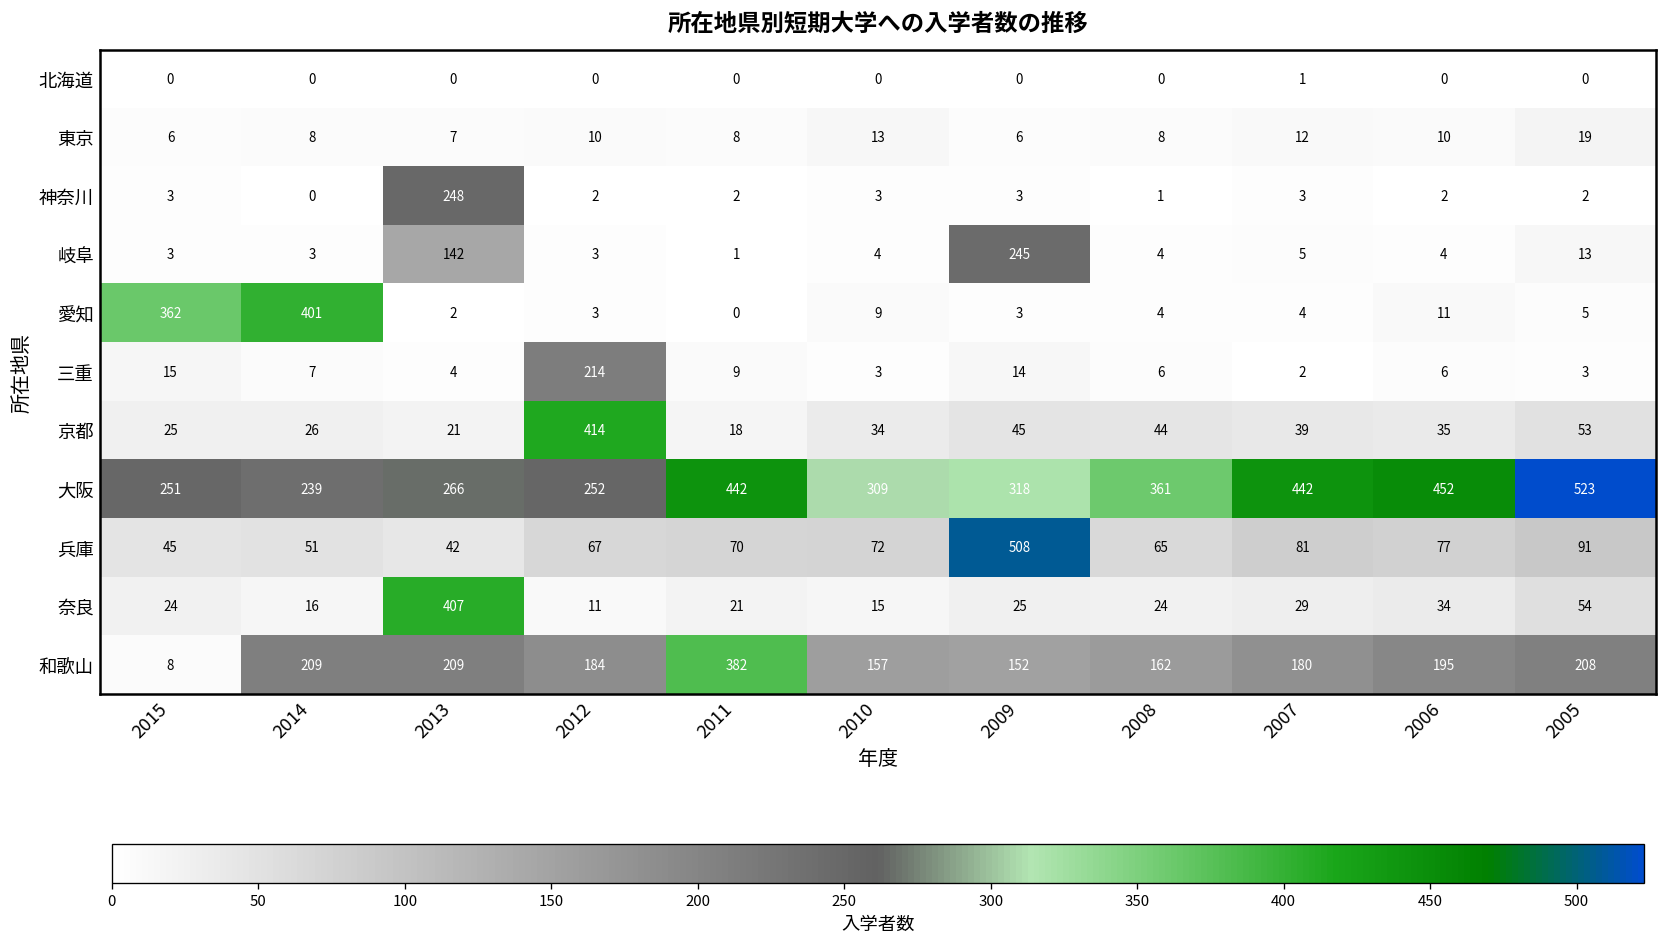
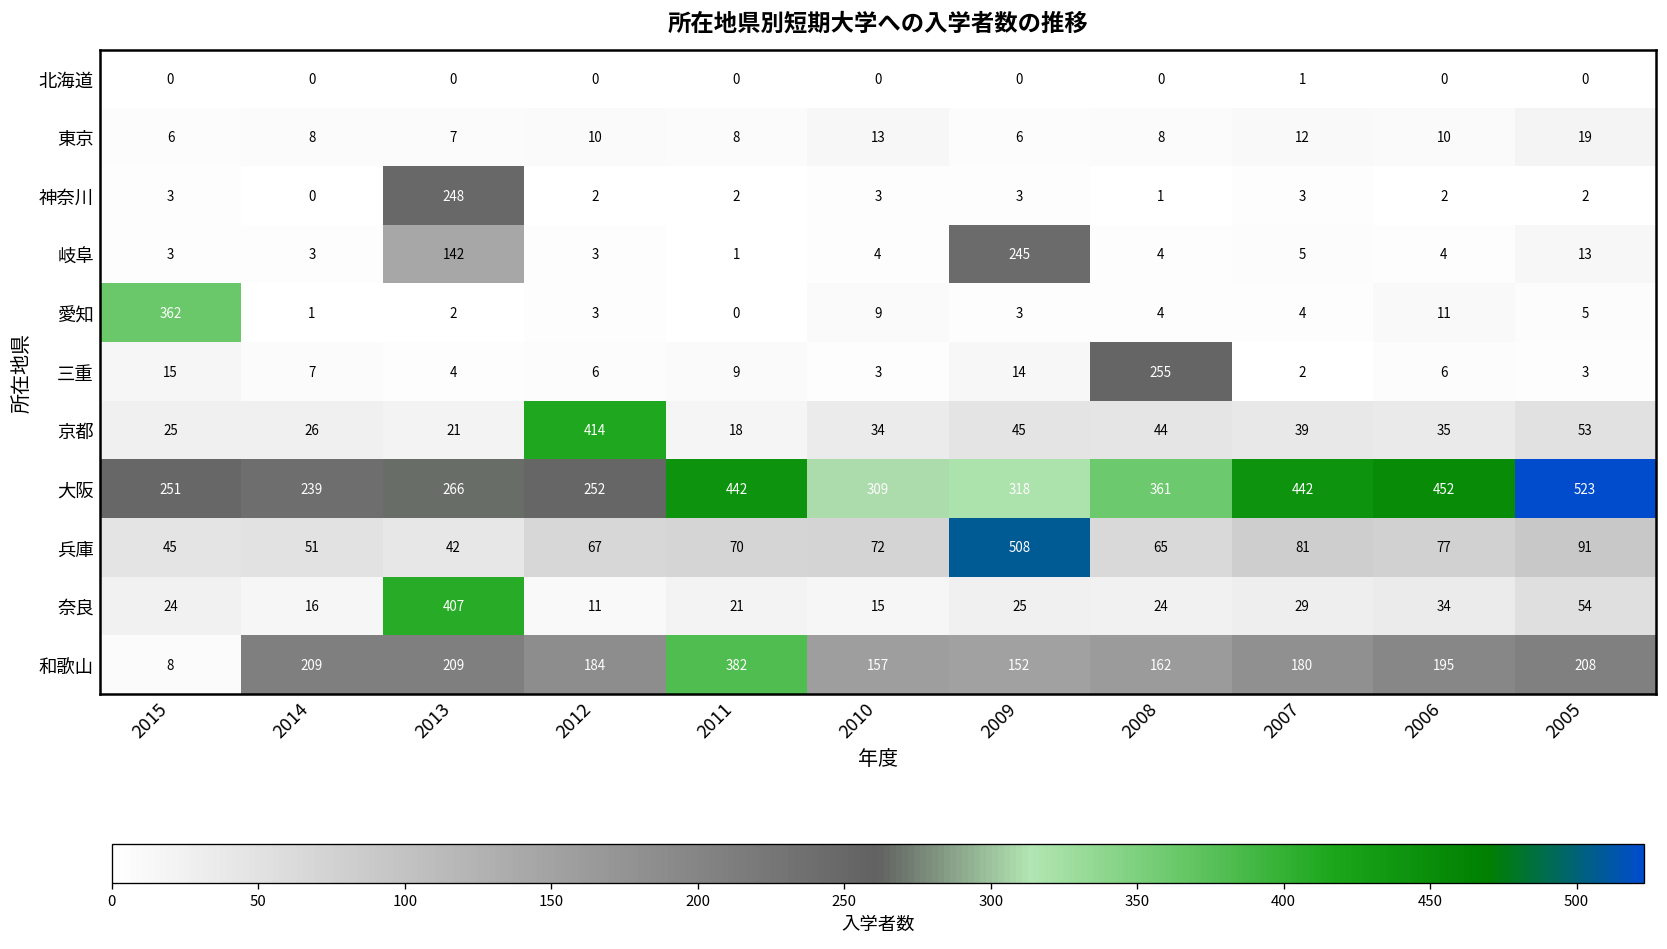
  {
    "北海道": {
      "2015": 0,
      "2014": 0,
      "2013": 0,
      "2012": 0,
      "2011": 0,
      "2010": 0,
      "2009": 0,
      "2008": 0,
      "2007": 1,
      "2006": 0,
      "2005": 0
    },
    "東京": {
      "2015": 6,
      "2014": 8,
      "2013": 7,
      "2012": 10,
      "2011": 8,
      "2010": 13,
      "2009": 6,
      "2008": 8,
      "2007": 12,
      "2006": 10,
      "2005": 19
    },
    "神奈川": {
      "2015": 3,
      "2014": 0,
      "2013": 248,
      "2012": 2,
      "2011": 2,
      "2010": 3,
      "2009": 3,
      "2008": 1,
      "2007": 3,
      "2006": 2,
      "2005": 2
    },
    "岐阜": {
      "2015": 3,
      "2014": 3,
      "2013": 142,
      "2012": 3,
      "2011": 1,
      "2010": 4,
      "2009": 245,
      "2008": 4,
      "2007": 5,
      "2006": 4,
      "2005": 13
    },
    "愛知": {
      "2015": 362,
-     "2014": 401,
+     "2014": 1,
      "2013": 2,
      "2012": 3,
      "2011": 0,
      "2010": 9,
      "2009": 3,
      "2008": 4,
      "2007": 4,
      "2006": 11,
      "2005": 5
    },
    "三重": {
      "2015": 15,
      "2014": 7,
      "2013": 4,
-     "2012": 214,
+     "2012": 6,
      "2011": 9,
      "2010": 3,
      "2009": 14,
-     "2008": 6,
+     "2008": 255,
      "2007": 2,
      "2006": 6,
      "2005": 3
    },
    "京都": {
      "2015": 25,
      "2014": 26,
      "2013": 21,
      "2012": 414,
      "2011": 18,
      "2010": 34,
      "2009": 45,
      "2008": 44,
      "2007": 39,
      "2006": 35,
      "2005": 53
    },
    "大阪": {
      "2015": 251,
      "2014": 239,
      "2013": 266,
      "2012": 252,
      "2011": 442,
      "2010": 309,
      "2009": 318,
      "2008": 361,
      "2007": 442,
      "2006": 452,
      "2005": 523
    },
    "兵庫": {
      "2015": 45,
      "2014": 51,
      "2013": 42,
      "2012": 67,
      "2011": 70,
      "2010": 72,
      "2009": 508,
      "2008": 65,
      "2007": 81,
      "2006": 77,
      "2005": 91
    },
    "奈良": {
      "2015": 24,
      "2014": 16,
      "2013": 407,
      "2012": 11,
      "2011": 21,
      "2010": 15,
      "2009": 25,
      "2008": 24,
      "2007": 29,
      "2006": 34,
      "2005": 54
    },
    "和歌山": {
      "2015": 8,
      "2014": 209,
      "2013": 209,
      "2012": 184,
      "2011": 382,
      "2010": 157,
      "2009": 152,
      "2008": 162,
      "2007": 180,
      "2006": 195,
      "2005": 208
    }
  }
